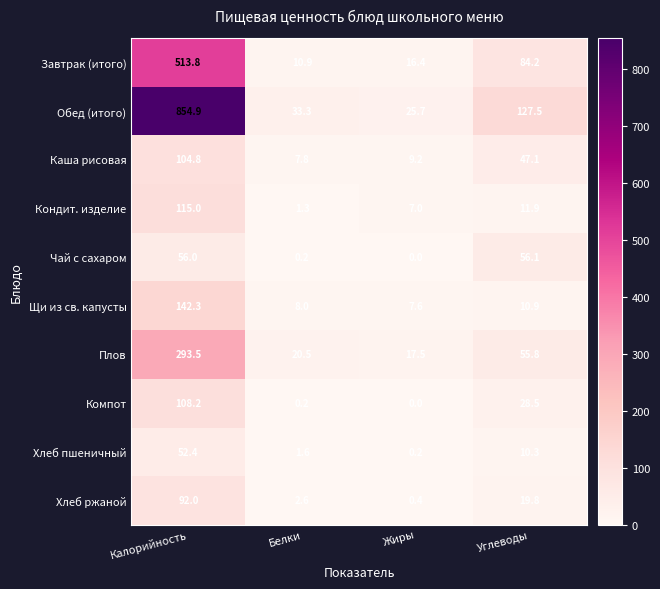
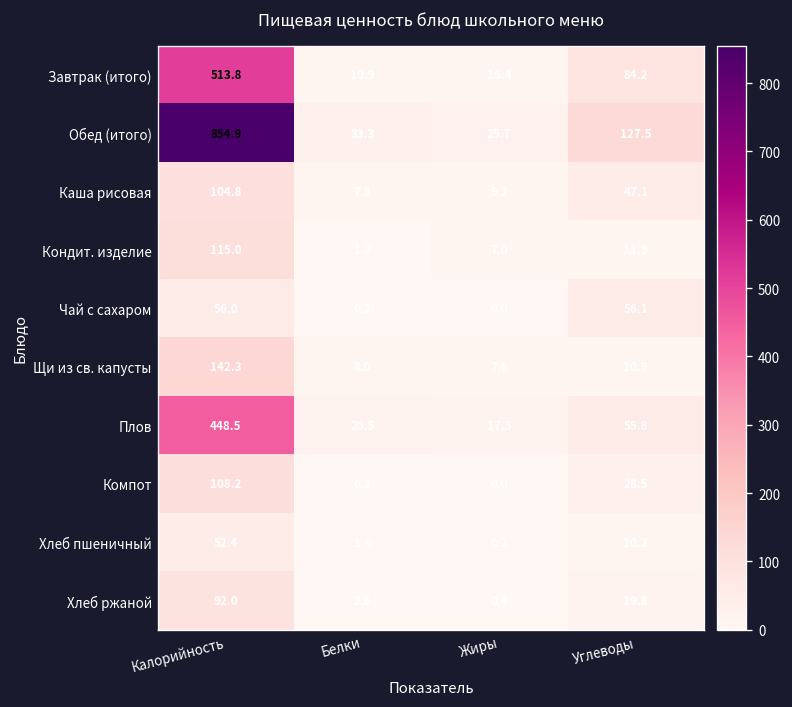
  {
    "Завтрак (итого)": {
      "Калорийность": 513.8
    },
    "Обед (итого)": {
      "Калорийность": 854.9
    },
    "Плов": {
-     "Калорийность": 293.5
+     "Калорийность": 448.5
    }
  }
